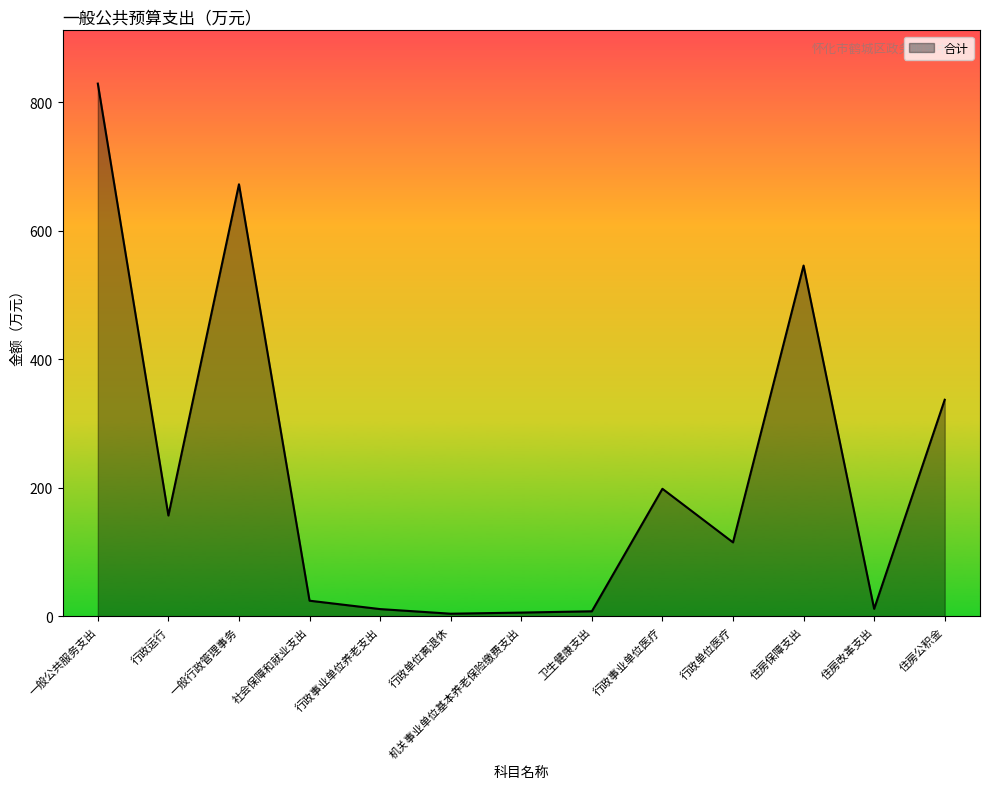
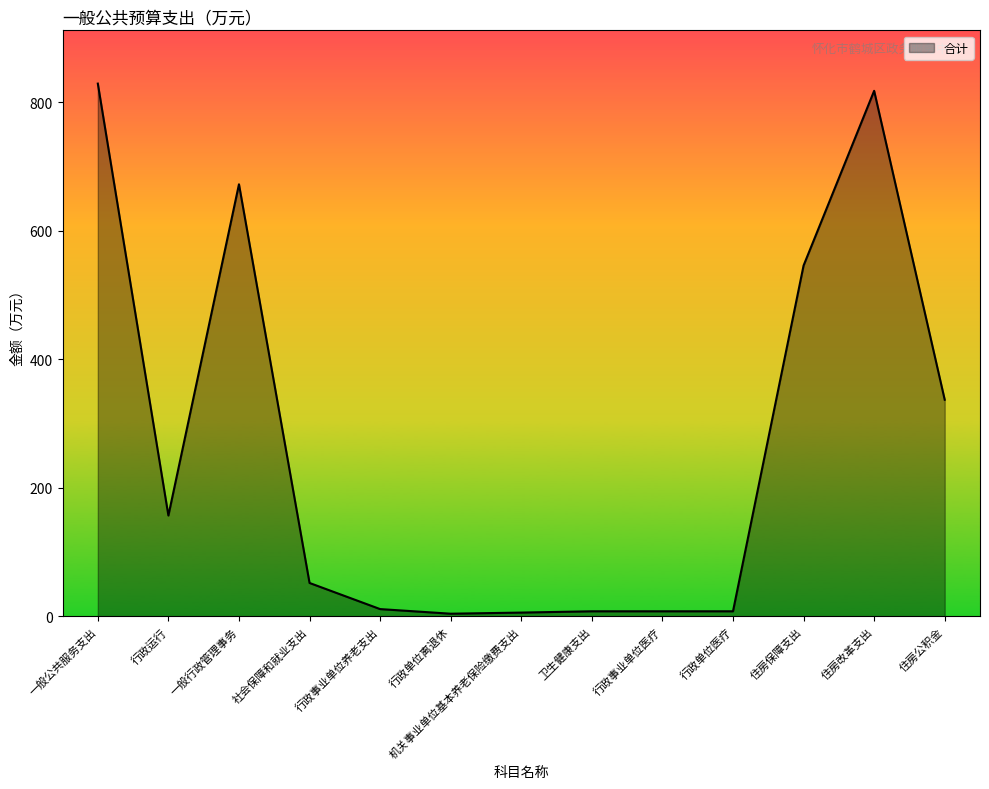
  {
    "一般公共服务支出": 830,
    "行政运行": 160,
    "一般行政管理事务": 670,
-   "社会保障和就业支出": 20,
+   "社会保障和就业支出": 50,
    "行政事业单位养老支出": 10,
    "行政单位离退休": 0,
    "机关事业单位基本养老保险缴费支出": 10,
    "卫生健康支出": 10,
-   "行政事业单位医疗": 200,
-   "行政单位医疗": 110,
+   "行政事业单位医疗": 10,
+   "行政单位医疗": 10,
    "住房保障支出": 550,
-   "住房改革支出": 10,
+   "住房改革支出": 820,
    "住房公积金": 340
  }
